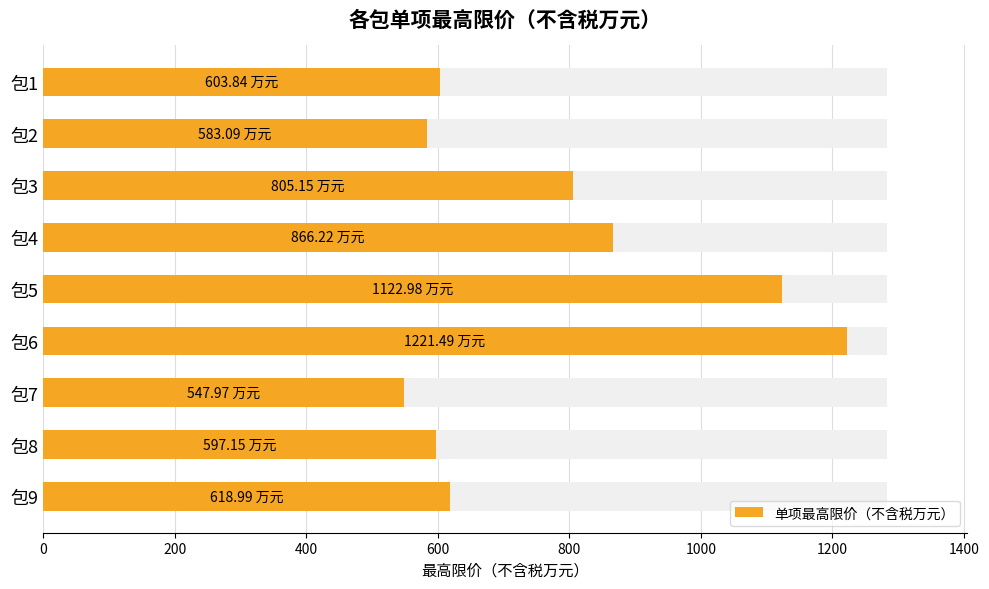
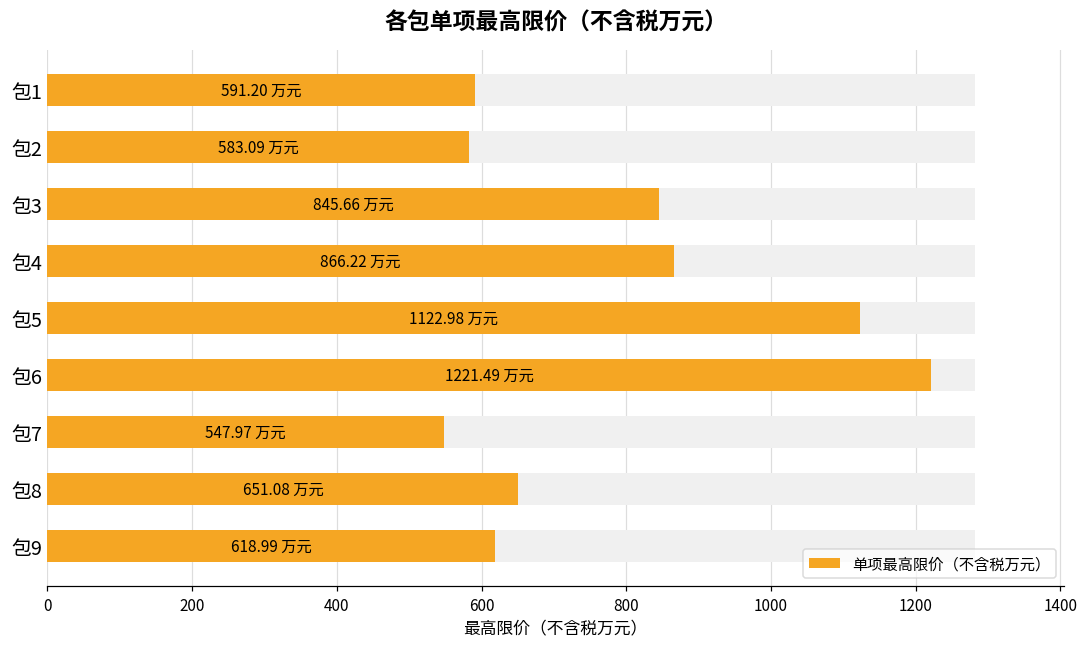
  {
    "单项最高限价（不含税万元）": {
-     "包1": 603.84,
-     "包3": 805.15,
-     "包8": 597.15
+     "包1": 591.20,
+     "包3": 845.66,
+     "包8": 651.08
    }
  }
